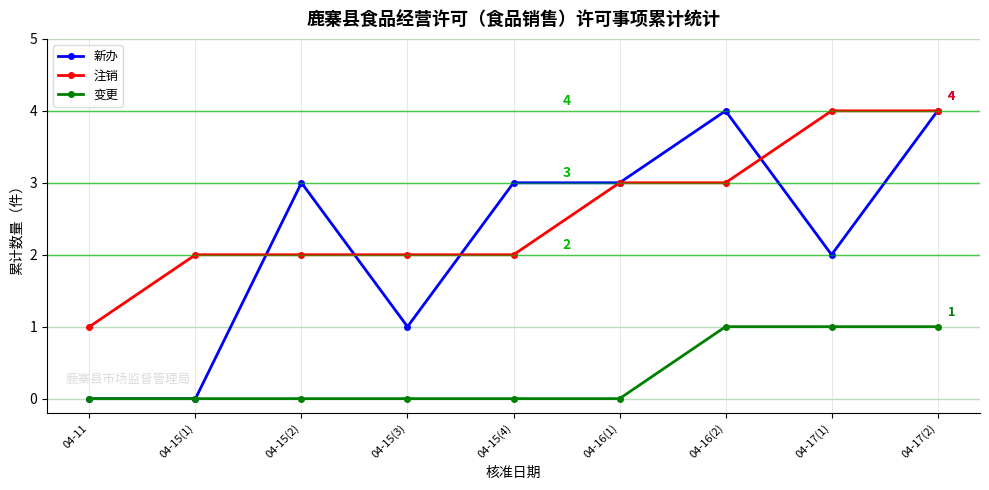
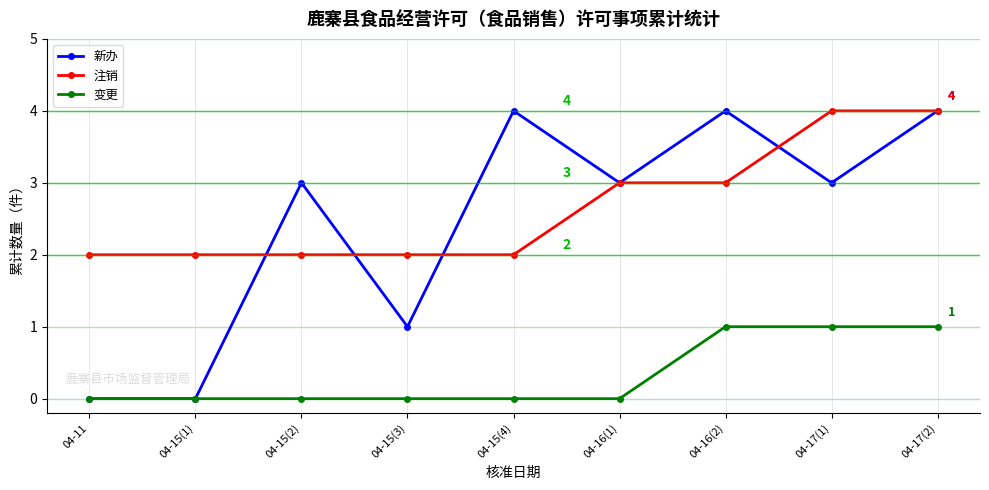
  {
    "新办": {
      "04-15(2)": 3,
      "04-15(3)": 1,
-     "04-15(4)": 3,
+     "04-15(4)": 4,
      "04-16(2)": 4,
-     "04-17(1)": 2
+     "04-17(1)": 3
    },
    "注销": {
-     "04-11": 1,
+     "04-11": 2,
      "04-15(1)": 2,
      "04-15(2)": 2,
      "04-15(3)": 2,
      "04-15(4)": 2,
      "04-16(2)": 3,
      "04-17(1)": 4
    },
    "变更": {
      "04-17(2)": 1
    }
  }
